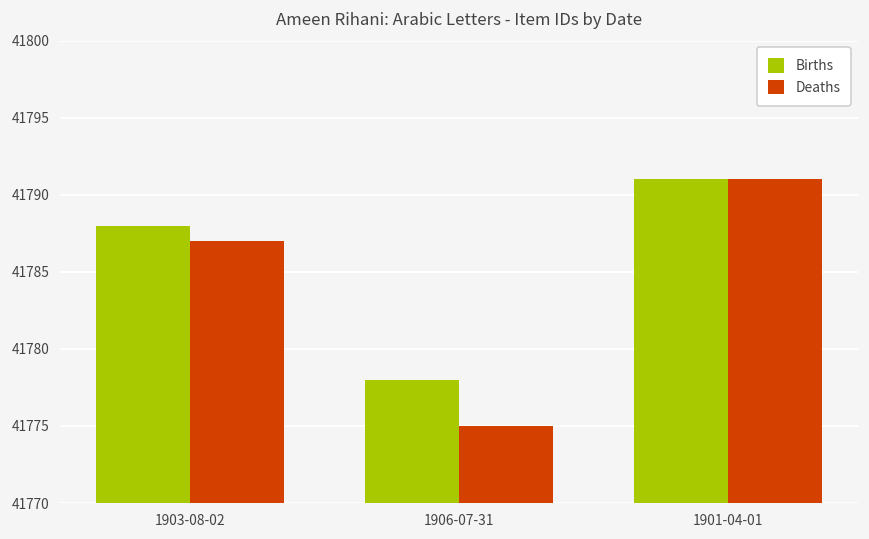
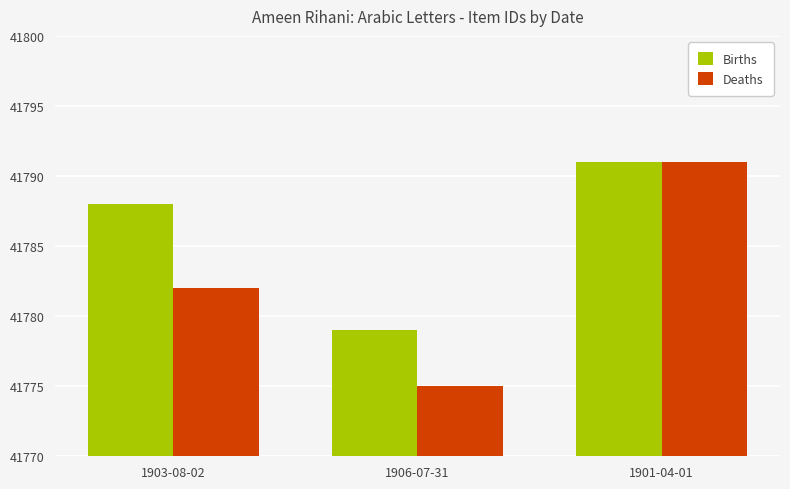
  {
    "Births": {
      "1903-08-02": 41788,
-     "1906-07-31": 41778,
+     "1906-07-31": 41779,
      "1901-04-01": 41791
    },
    "Deaths": {
-     "1903-08-02": 41787,
+     "1903-08-02": 41782,
      "1906-07-31": 41775,
      "1901-04-01": 41791
    }
  }
